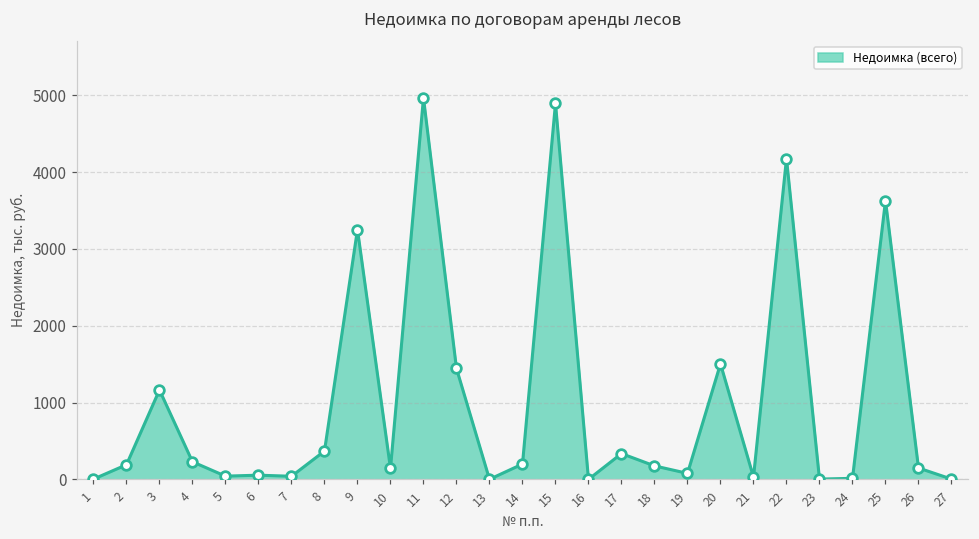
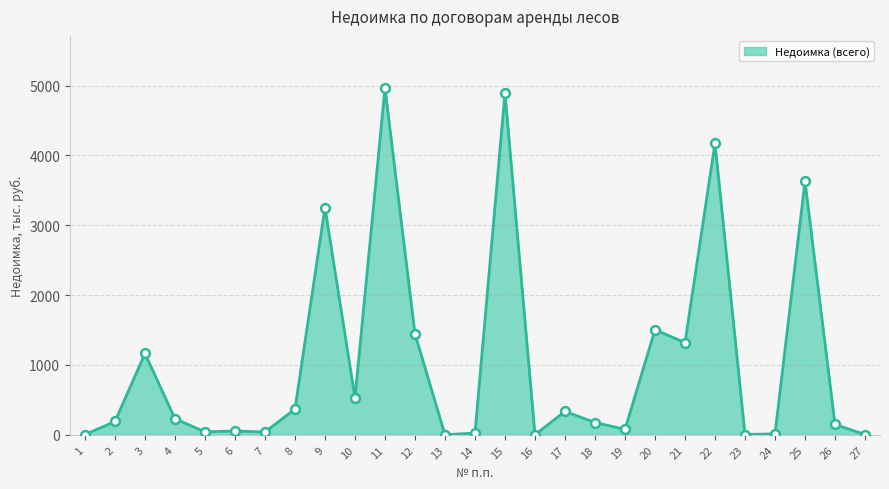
  {
    "1": 0,
    "2": 200,
    "3": 1200,
    "4": 200,
    "5": 0,
    "6": 100,
    "7": 0,
    "8": 400,
    "9": 3300,
-   "10": 100,
+   "10": 500,
    "11": 5000,
    "12": 1400,
    "13": 0,
-   "14": 200,
+   "14": 0,
    "15": 4900,
    "16": 0,
    "17": 300,
    "18": 200,
    "19": 100,
    "20": 1500,
-   "21": 0,
+   "21": 1300,
    "22": 4200,
    "23": 0,
    "24": 0,
    "25": 3600,
    "26": 100,
    "27": 0
  }
